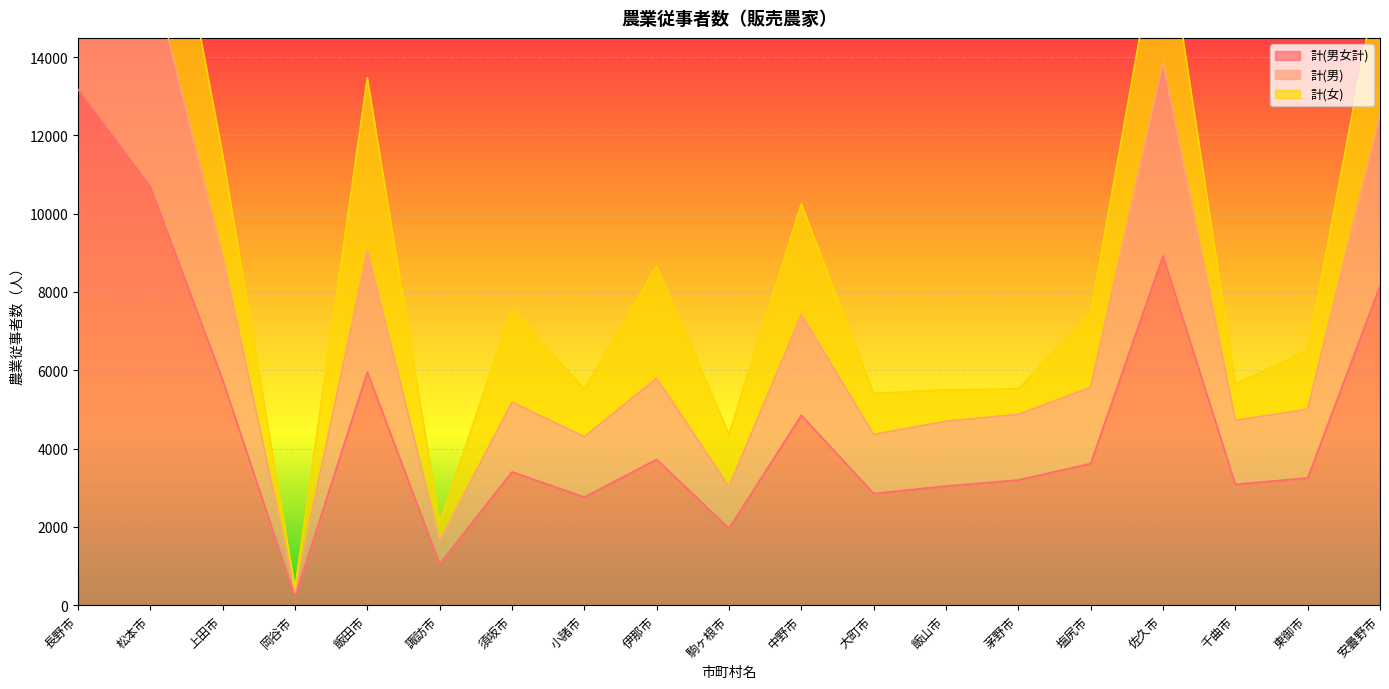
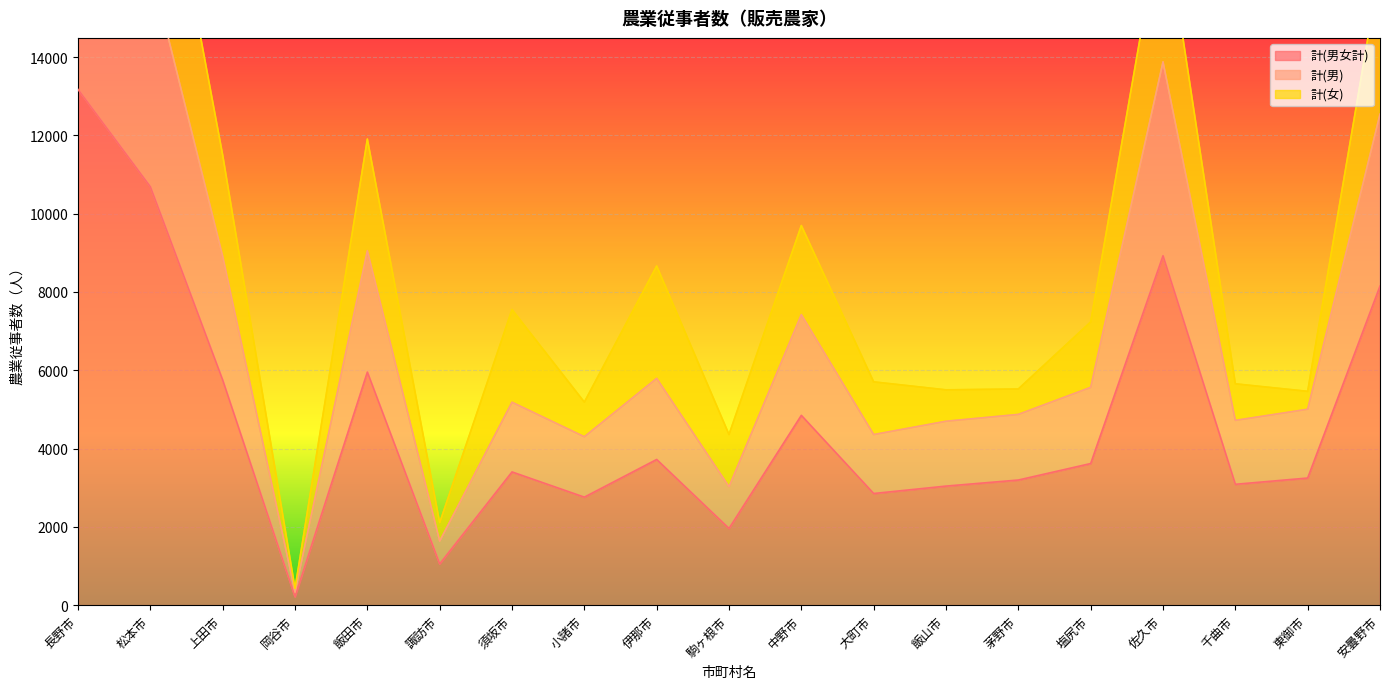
  {
    "計(女)": {
      "上田市": 2600,
      "岡谷市": 100,
-     "飯田市": 4400,
+     "飯田市": 2900,
      "諏訪市": 500,
      "須坂市": 2400,
-     "小諸市": 1200,
+     "小諸市": 900,
      "伊那市": 2900,
      "駒ヶ根市": 1300,
-     "中野市": 2800,
-     "大町市": 1000,
+     "中野市": 2300,
+     "大町市": 1300,
      "飯山市": 800,
      "茅野市": 600,
-     "塩尻市": 1900,
+     "塩尻市": 1700,
      "千曲市": 900,
-     "東御市": 1500
+     "東御市": 500
    }
  }
